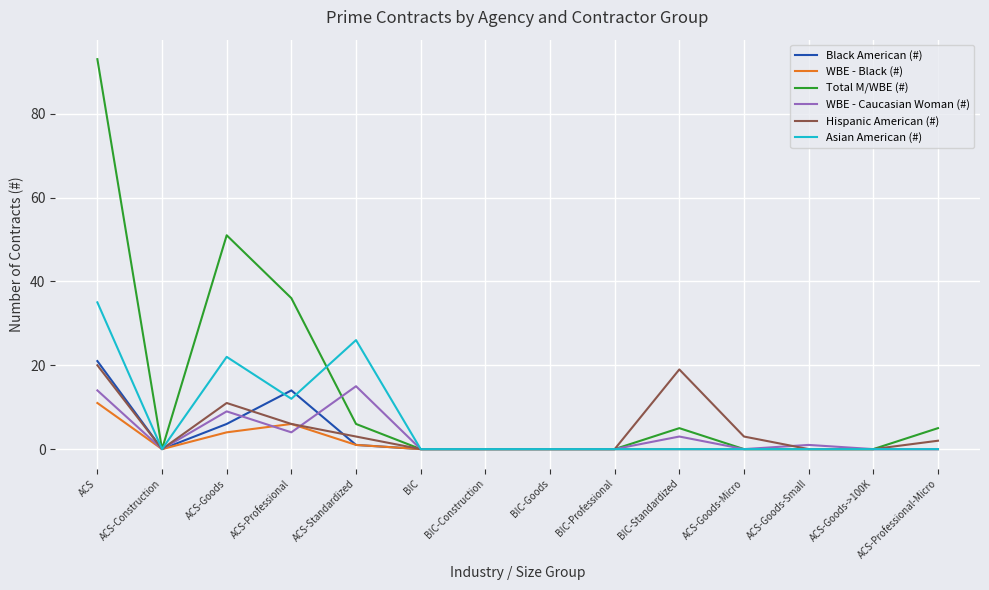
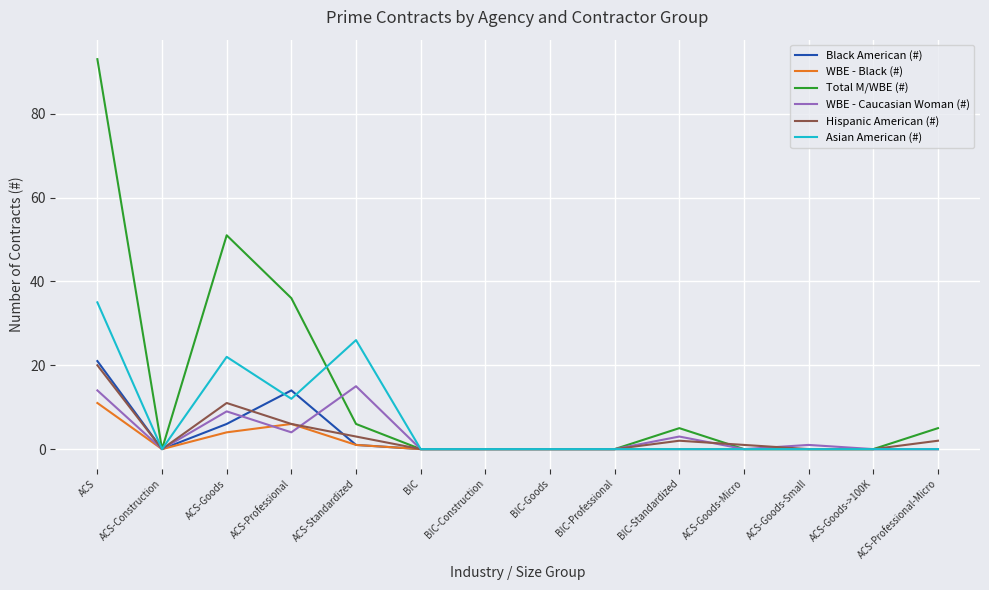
  {
    "Black American (#)": {
      "ACS": 21,
      "ACS-Goods": 6,
      "ACS-Professional": 14
    },
    "WBE - Black (#)": {
      "ACS": 11,
      "ACS-Goods": 4
    },
    "Total M/WBE (#)": {
      "ACS": 93,
      "ACS-Goods": 51,
      "ACS-Professional": 36,
      "ACS-Standardized": 6,
      "BIC-Standardized": 5,
      "ACS-Professional-Micro": 5
    },
    "WBE - Caucasian Woman (#)": {
      "ACS": 14,
      "ACS-Goods": 9,
      "ACS-Professional": 4,
      "ACS-Standardized": 15,
      "BIC-Standardized": 3,
      "ACS-Goods-Small": 1
    },
    "Hispanic American (#)": {
      "ACS": 20,
      "ACS-Goods": 11,
      "ACS-Standardized": 3,
-     "BIC-Standardized": 19,
-     "ACS-Goods-Micro": 3,
+     "BIC-Standardized": 2,
+     "ACS-Goods-Micro": 1,
      "ACS-Professional-Micro": 2
    },
    "Asian American (#)": {
      "ACS": 35,
      "ACS-Goods": 22,
      "ACS-Professional": 12,
      "ACS-Standardized": 26
    }
  }
